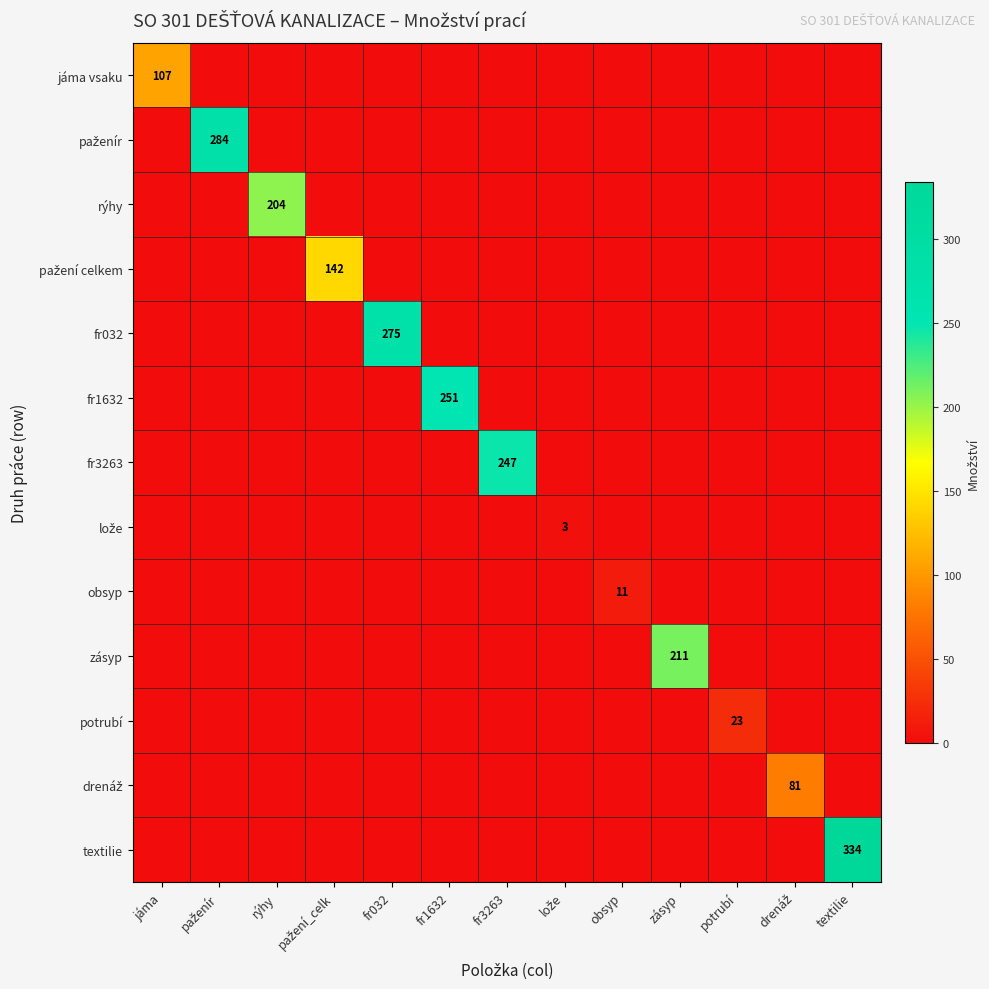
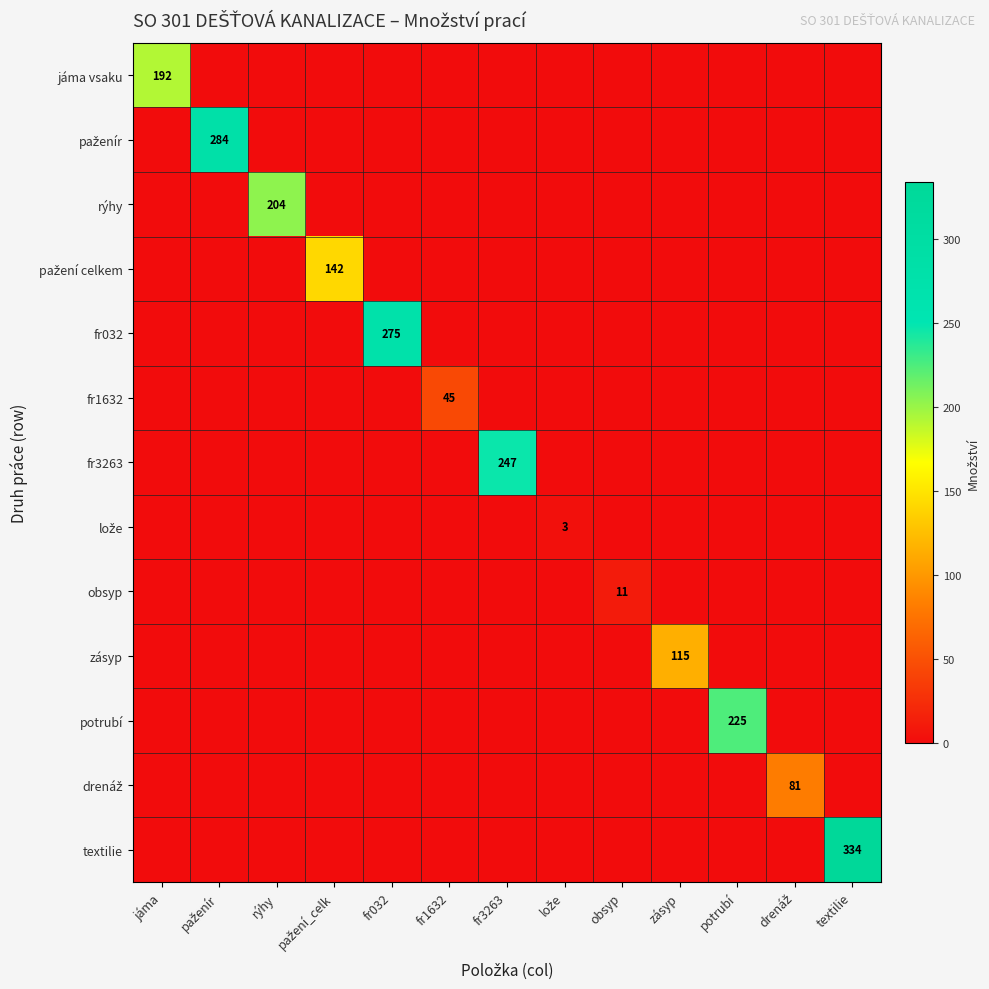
  {
    "jáma vsaku": {
-     "jáma": 107
+     "jáma": 192
    },
    "paženír": {
      "paženír": 284
    },
    "rýhy": {
      "rýhy": 204
    },
    "pažení celkem": {
      "pažení_celk": 142
    },
    "fr032": {
      "fr032": 275
    },
    "fr1632": {
-     "fr1632": 251
+     "fr1632": 45
    },
    "fr3263": {
      "fr3263": 247
    },
    "lože": {
      "lože": 3
    },
    "obsyp": {
      "obsyp": 11
    },
    "zásyp": {
-     "zásyp": 211
+     "zásyp": 115
    },
    "potrubí": {
-     "potrubí": 23
+     "potrubí": 225
    },
    "drenáž": {
      "drenáž": 81
    },
    "textilie": {
      "textilie": 334
    }
  }
